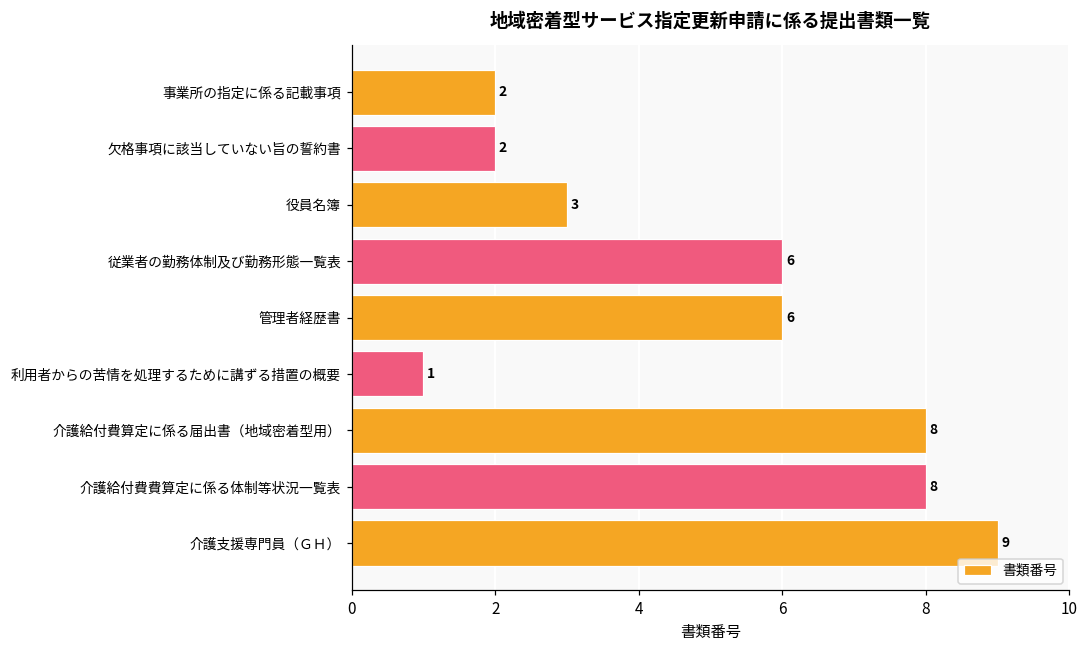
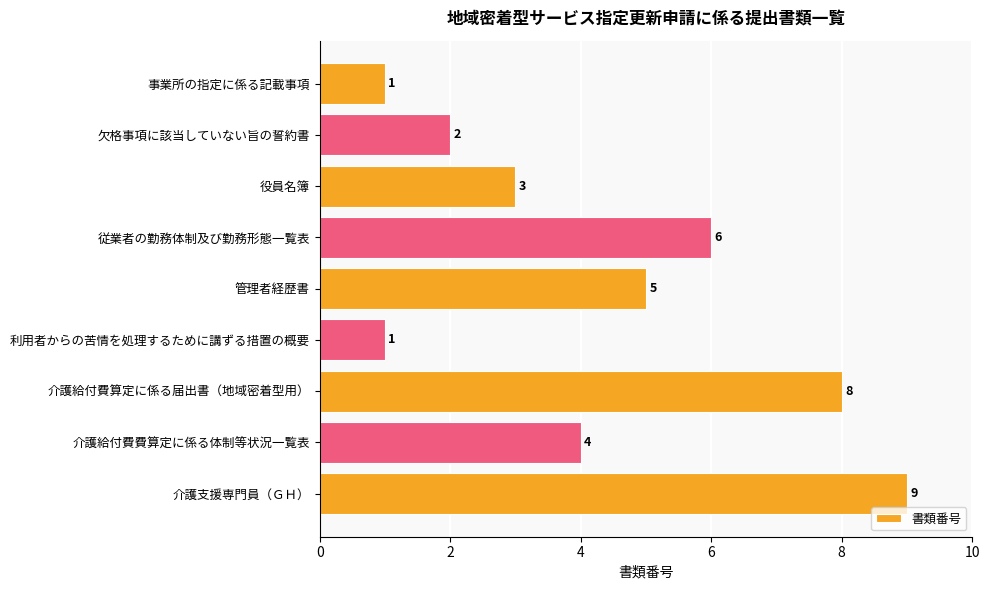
  {
-   "事業所の指定に係る記載事項": 2,
+   "事業所の指定に係る記載事項": 1,
    "欠格事項に該当していない旨の誓約書": 2,
    "役員名簿": 3,
    "従業者の勤務体制及び勤務形態一覧表": 6,
-   "管理者経歴書": 6,
+   "管理者経歴書": 5,
    "利用者からの苦情を処理するために講ずる措置の概要": 1,
    "介護給付費算定に係る届出書（地域密着型用）": 8,
-   "介護給付費費算定に係る体制等状況一覧表": 8,
+   "介護給付費費算定に係る体制等状況一覧表": 4,
    "介護支援専門員（ＧＨ）": 9
  }
